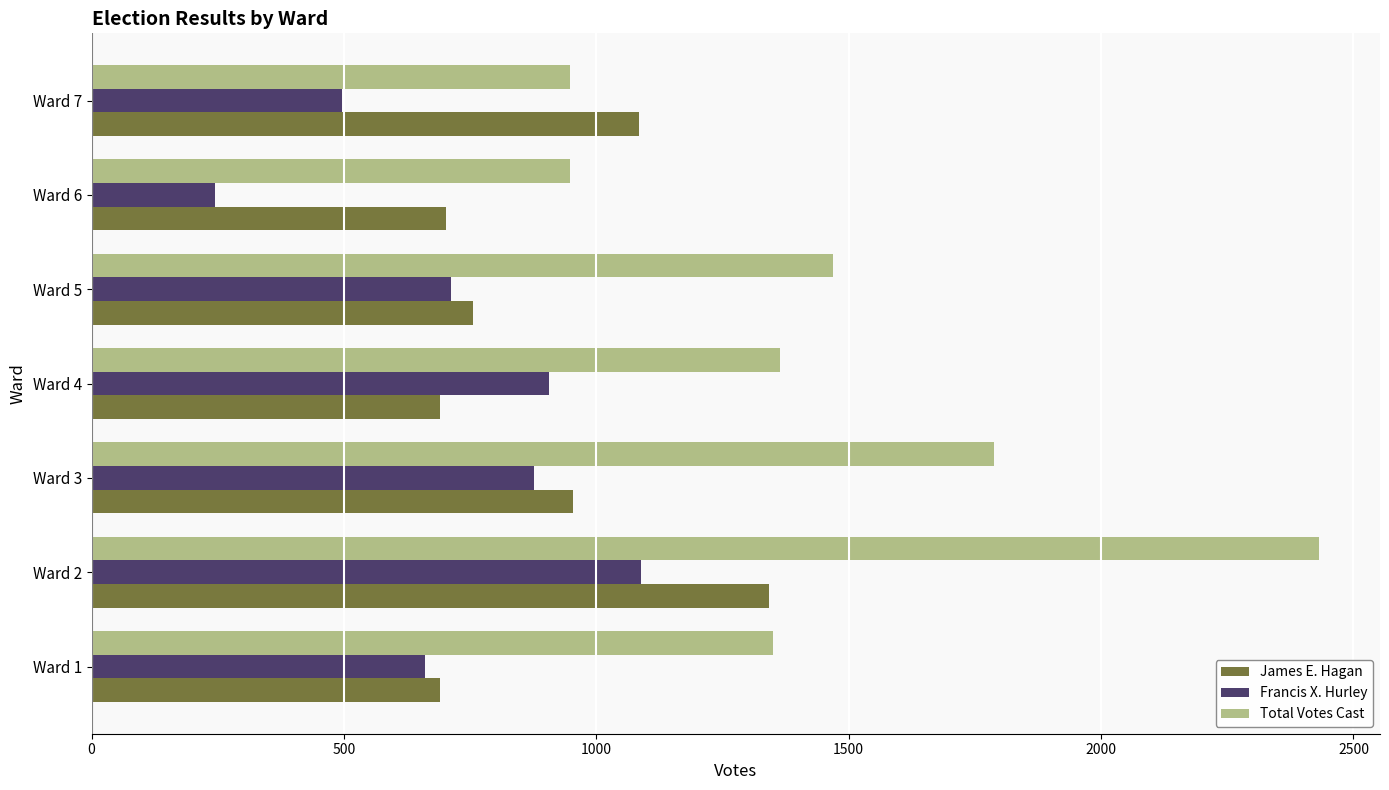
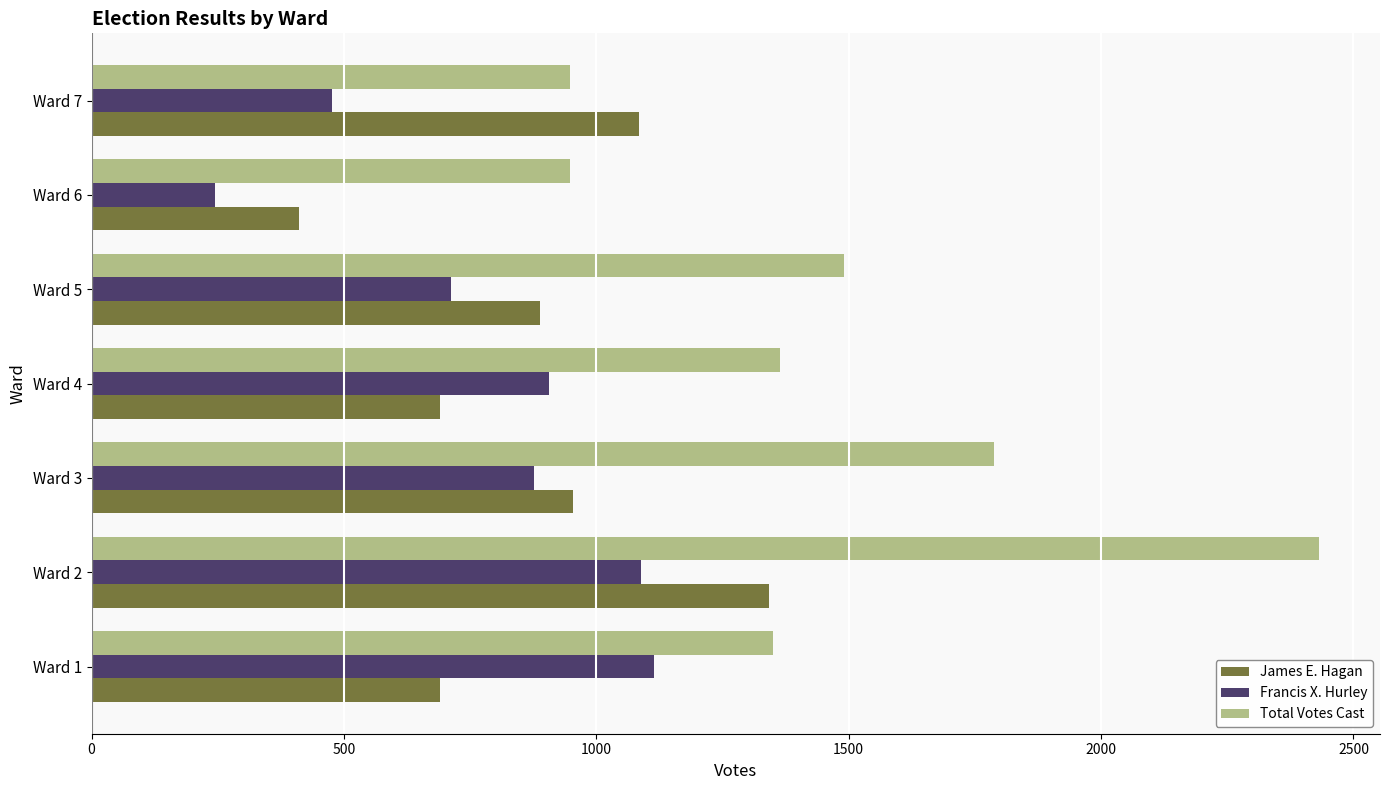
  {
    "James E. Hagan": {
      "Ward 7": 1080,
-     "Ward 6": 700,
-     "Ward 5": 760,
+     "Ward 6": 410,
+     "Ward 5": 890,
      "Ward 4": 690,
      "Ward 3": 950,
      "Ward 2": 1340,
      "Ward 1": 690
    },
    "Francis X. Hurley": {
-     "Ward 7": 500,
+     "Ward 7": 480,
      "Ward 6": 240,
      "Ward 5": 710,
      "Ward 4": 910,
      "Ward 3": 880,
      "Ward 2": 1090,
-     "Ward 1": 660
+     "Ward 1": 1110
    },
    "Total Votes Cast": {
      "Ward 7": 950,
      "Ward 6": 950,
-     "Ward 5": 1470,
+     "Ward 5": 1490,
      "Ward 4": 1360,
      "Ward 3": 1790,
      "Ward 2": 2430,
      "Ward 1": 1350
    }
  }
